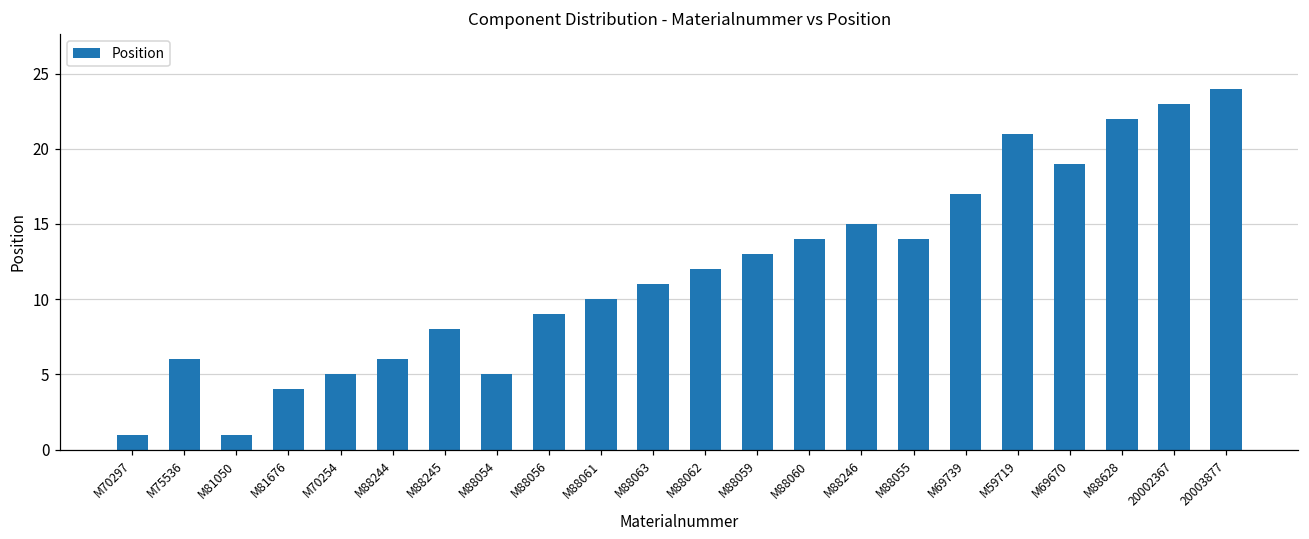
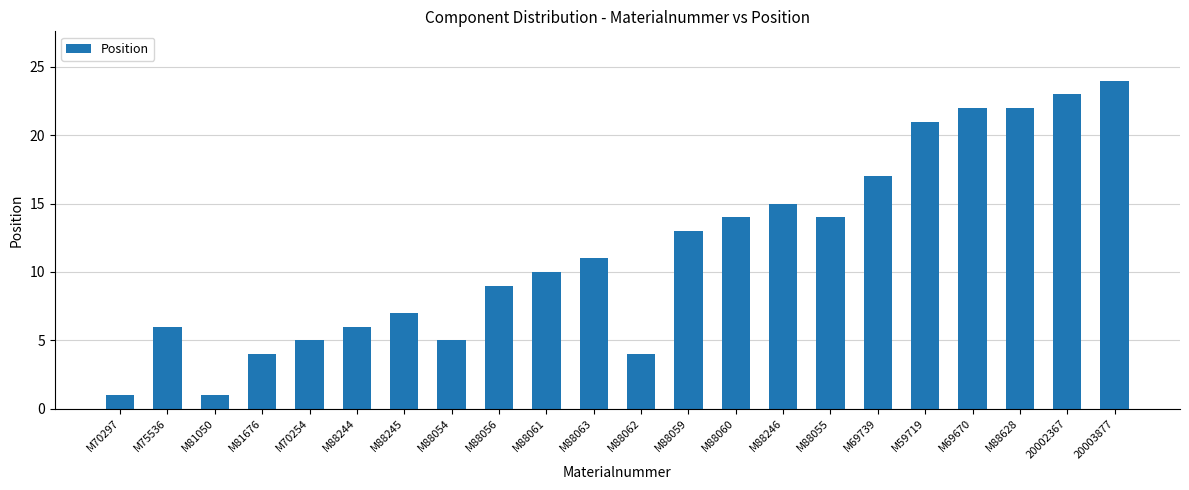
  {
    "M70297": 1,
    "M75536": 6,
    "M81050": 1,
    "M81676": 4,
    "M70254": 5,
    "M88244": 6,
-   "M88245": 8,
+   "M88245": 7,
    "M88054": 5,
    "M88056": 9,
    "M88061": 10,
    "M88063": 11,
-   "M88062": 12,
+   "M88062": 4,
    "M88059": 13,
    "M88060": 14,
    "M88246": 15,
    "M88055": 14,
    "M69739": 17,
    "M59719": 21,
-   "M69670": 19,
+   "M69670": 22,
    "M88628": 22,
    "20002367": 23,
    "20003877": 24
  }
